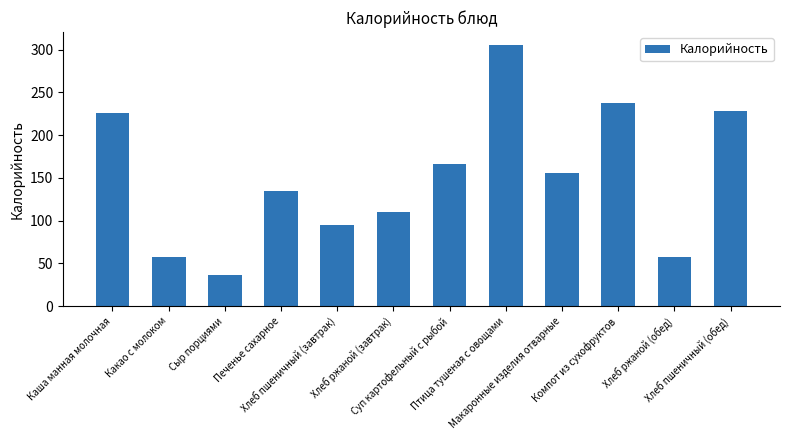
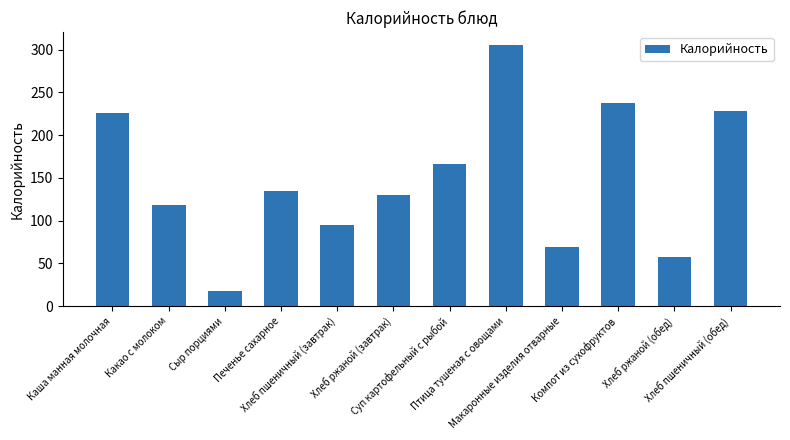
  {
    "Каша манная молочная": 230,
-   "Какао с молоком": 60,
-   "Сыр порциями": 40,
+   "Какао с молоком": 120,
+   "Сыр порциями": 20,
    "Печенье сахарное": 130,
    "Хлеб пшеничный (завтрак)": 90,
-   "Хлеб ржаной (завтрак)": 110,
+   "Хлеб ржаной (завтрак)": 130,
    "Суп картофельный с рыбой": 170,
    "Птица тушеная с овощами": 310,
-   "Макаронные изделия отварные": 160,
+   "Макаронные изделия отварные": 70,
    "Компот из сухофруктов": 240,
    "Хлеб ржаной (обед)": 60,
    "Хлеб пшеничный (обед)": 230
  }
